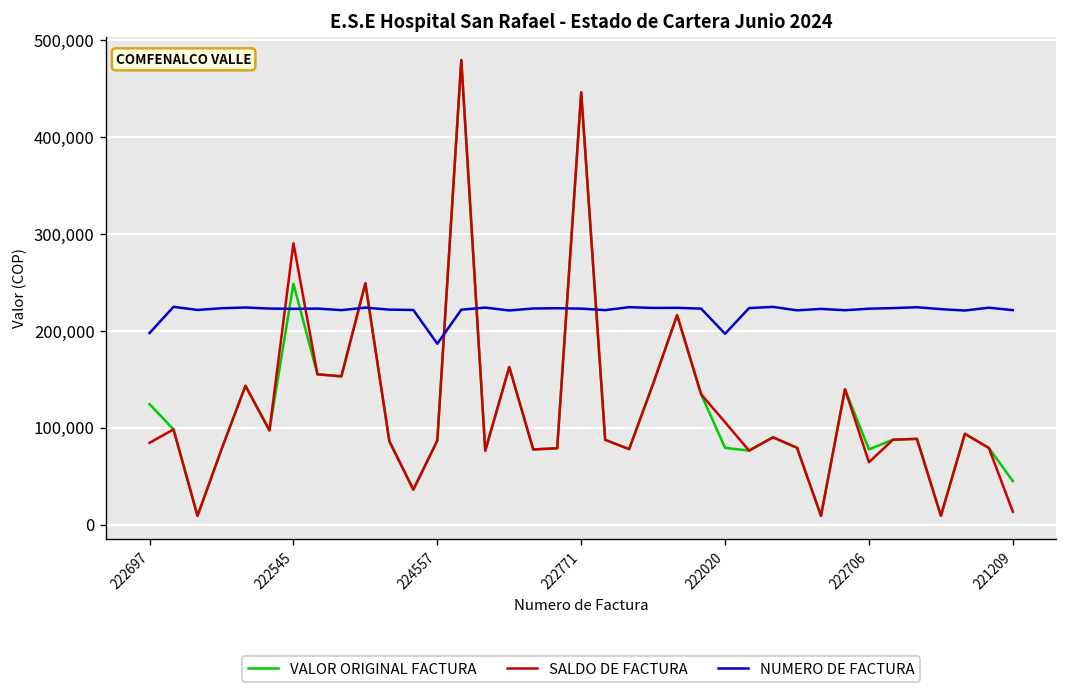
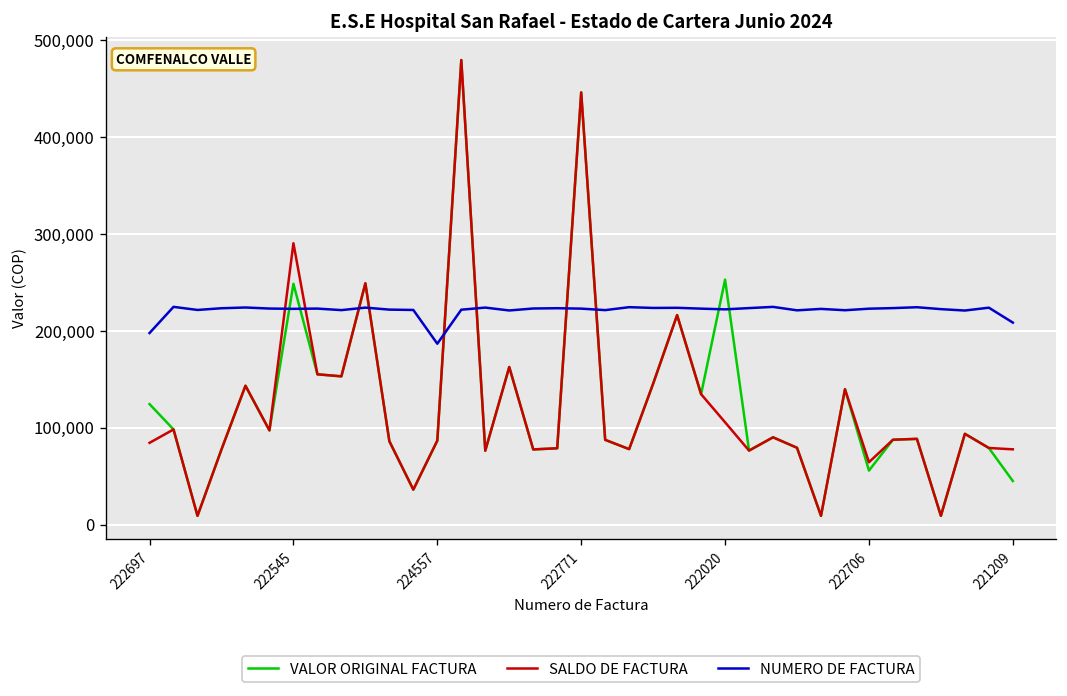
  {
    "VALOR ORIGINAL FACTURA": {
      "222697": "120,000",
      "222545": "250,000",
-     "222020": "80,000",
-     "222706": "80,000",
+     "222020": "250,000",
+     "222706": "60,000",
      "221209": "40,000"
    },
    "SALDO DE FACTURA": {
      "222697": "80,000",
      "222545": "290,000",
      "222020": "110,000",
      "222706": "60,000",
-     "221209": "10,000"
+     "221209": "80,000"
    },
    "NUMERO DE FACTURA": {
      "222697": "200,000",
      "222545": "220,000",
      "224557": "190,000",
      "222771": "220,000",
-     "222020": "200,000",
+     "222020": "220,000",
      "222706": "220,000",
-     "221209": "220,000"
+     "221209": "210,000"
    }
  }
